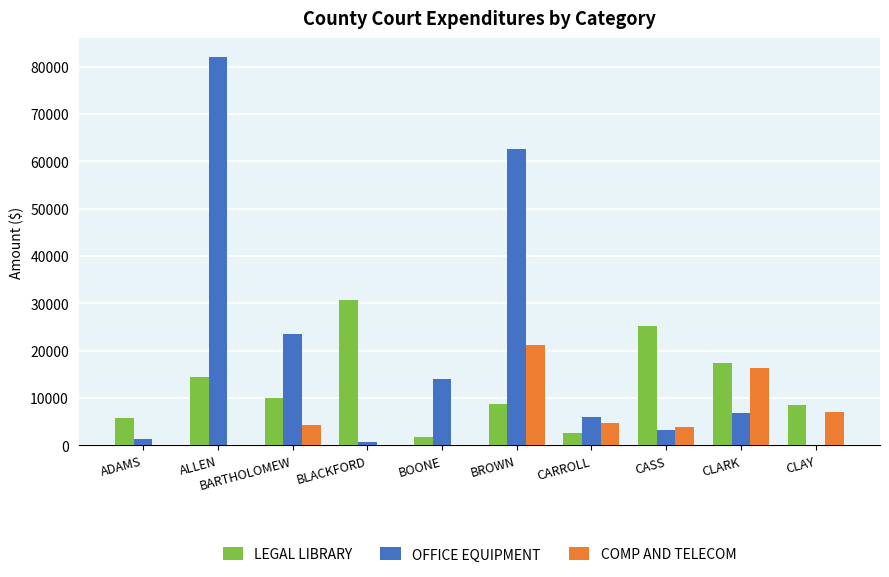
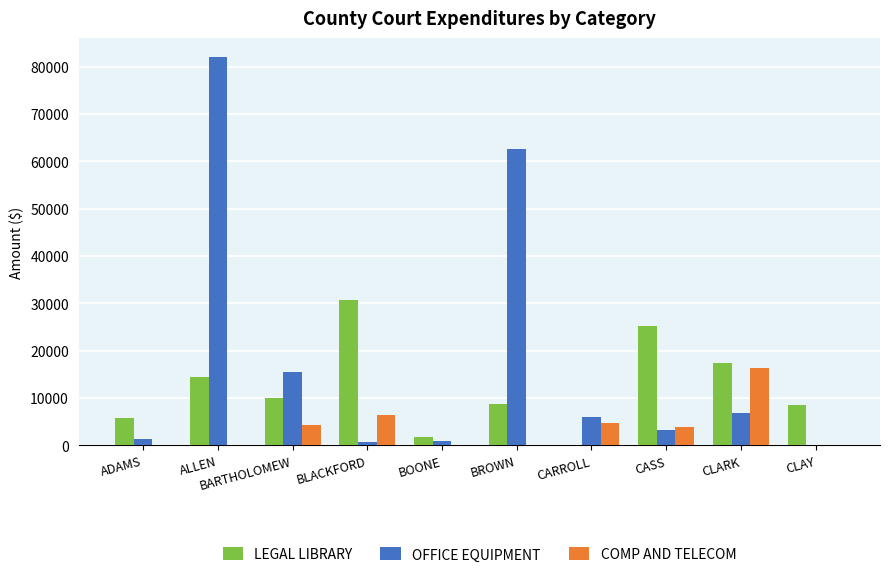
  {
    "LEGAL LIBRARY": {
      "ADAMS": 6000,
      "ALLEN": 15000,
      "BARTHOLOMEW": 10000,
      "BLACKFORD": 31000,
      "BOONE": 2000,
      "BROWN": 9000,
-     "CARROLL": 3000,
+     "CARROLL": 0,
      "CASS": 25000,
      "CLARK": 17000,
      "CLAY": 8000
    },
    "OFFICE EQUIPMENT": {
      "ADAMS": 1000,
      "ALLEN": 82000,
-     "BARTHOLOMEW": 23000,
+     "BARTHOLOMEW": 16000,
      "BLACKFORD": 1000,
-     "BOONE": 14000,
+     "BOONE": 1000,
      "BROWN": 63000,
      "CARROLL": 6000,
      "CASS": 3000,
      "CLARK": 7000,
      "CLAY": 0
    },
    "COMP AND TELECOM": {
      "ADAMS": 0,
      "ALLEN": 0,
      "BARTHOLOMEW": 4000,
-     "BLACKFORD": 0,
+     "BLACKFORD": 6000,
      "BOONE": 0,
-     "BROWN": 21000,
+     "BROWN": 0,
      "CARROLL": 5000,
      "CASS": 4000,
      "CLARK": 16000,
-     "CLAY": 7000
+     "CLAY": 0
    }
  }
